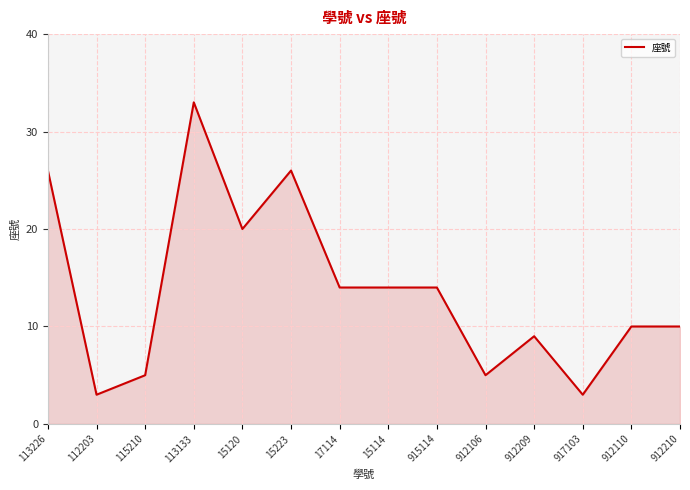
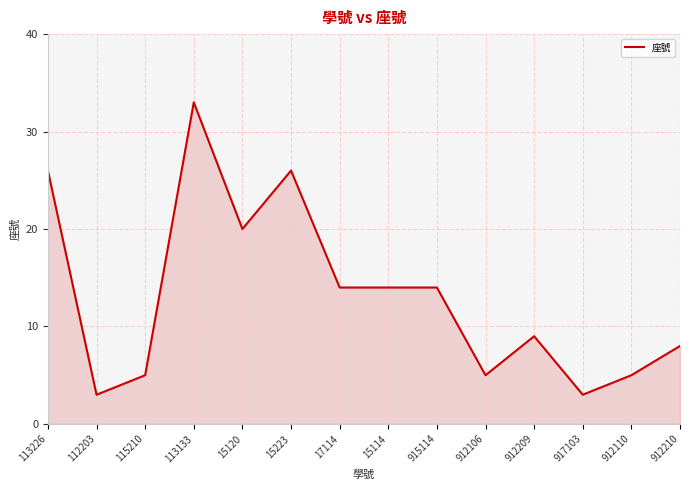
  {
    "113226": 26,
    "112203": 3,
    "115210": 5,
    "113133": 33,
    "15120": 20,
    "15223": 26,
    "17114": 14,
    "15114": 14,
    "915114": 14,
    "912106": 5,
    "912209": 9,
    "917103": 3,
-   "912110": 10,
-   "912210": 10
+   "912110": 5,
+   "912210": 8
  }
